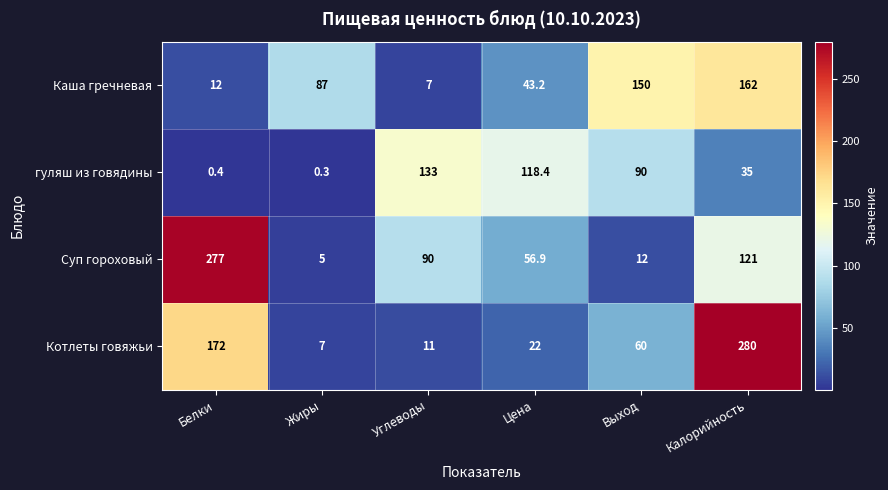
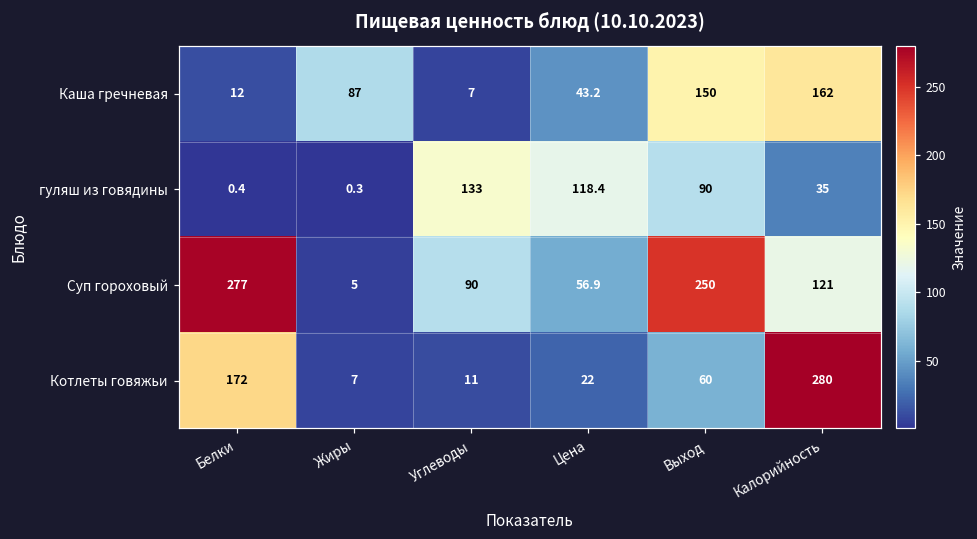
  {
    "Каша гречневая": {
      "Белки": 12,
      "Жиры": 87,
      "Углеводы": 7,
      "Цена": 43.2,
      "Выход": 150,
      "Калорийность": 162
    },
    "гуляш из говядины": {
      "Белки": 0.4,
      "Жиры": 0.3,
      "Углеводы": 133,
      "Цена": 118.4,
      "Выход": 90,
      "Калорийность": 35
    },
    "Суп гороховый": {
      "Белки": 277,
      "Жиры": 5,
      "Углеводы": 90,
      "Цена": 56.9,
-     "Выход": 12,
+     "Выход": 250,
      "Калорийность": 121
    },
    "Котлеты говяжьи": {
      "Белки": 172,
      "Жиры": 7,
      "Углеводы": 11,
      "Цена": 22,
      "Выход": 60,
      "Калорийность": 280
    }
  }
